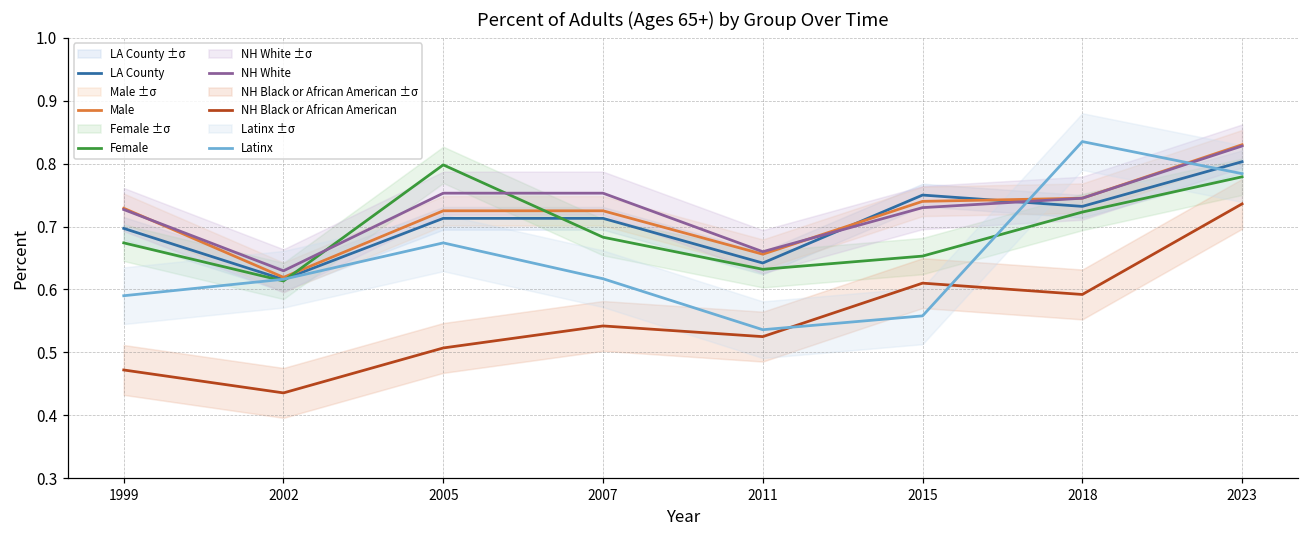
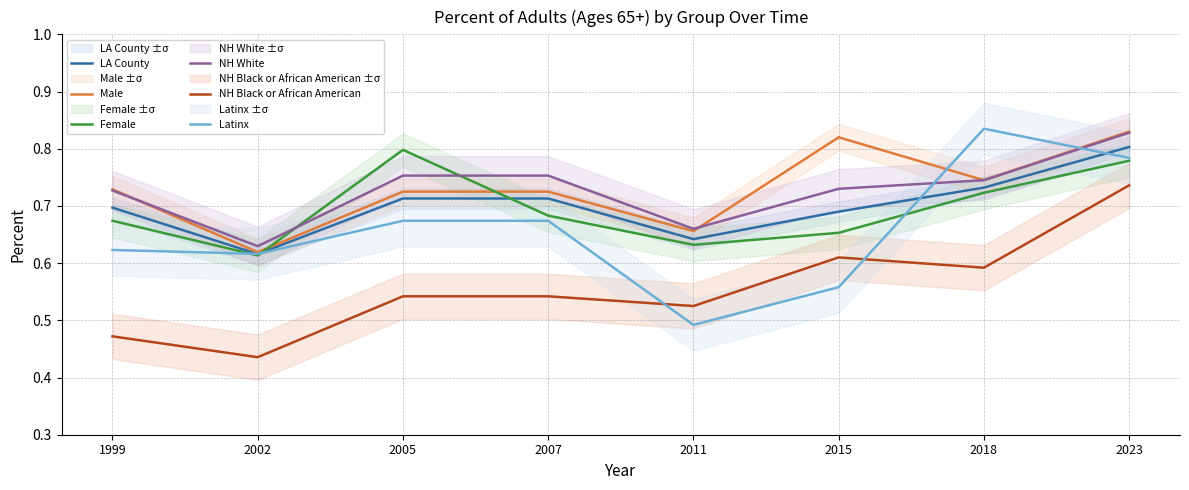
  {
    "LA County": {
      "1999": 0.70,
      "2005": 0.71,
      "2011": 0.64,
-     "2015": 0.75,
+     "2015": 0.69,
      "2018": 0.73,
      "2023": 0.80
    },
    "Male": {
      "2005": 0.73,
      "2007": 0.73,
-     "2015": 0.74
+     "2015": 0.82
    },
    "Female": {
      "1999": 0.67,
      "2005": 0.80,
      "2007": 0.68,
      "2011": 0.63,
      "2018": 0.72
    },
    "NH White": {
      "2005": 0.75,
      "2007": 0.75,
      "2015": 0.73
    },
    "NH Black or African American": {
      "1999": 0.47,
      "2002": 0.44,
-     "2005": 0.51,
+     "2005": 0.54,
      "2007": 0.54,
      "2011": 0.53,
      "2015": 0.61,
      "2018": 0.59,
      "2023": 0.74
    },
    "Latinx": {
-     "1999": 0.59,
+     "1999": 0.62,
      "2005": 0.67,
-     "2007": 0.62,
-     "2011": 0.54,
+     "2007": 0.67,
+     "2011": 0.49,
      "2015": 0.56,
      "2018": 0.84,
      "2023": 0.78
    }
  }
